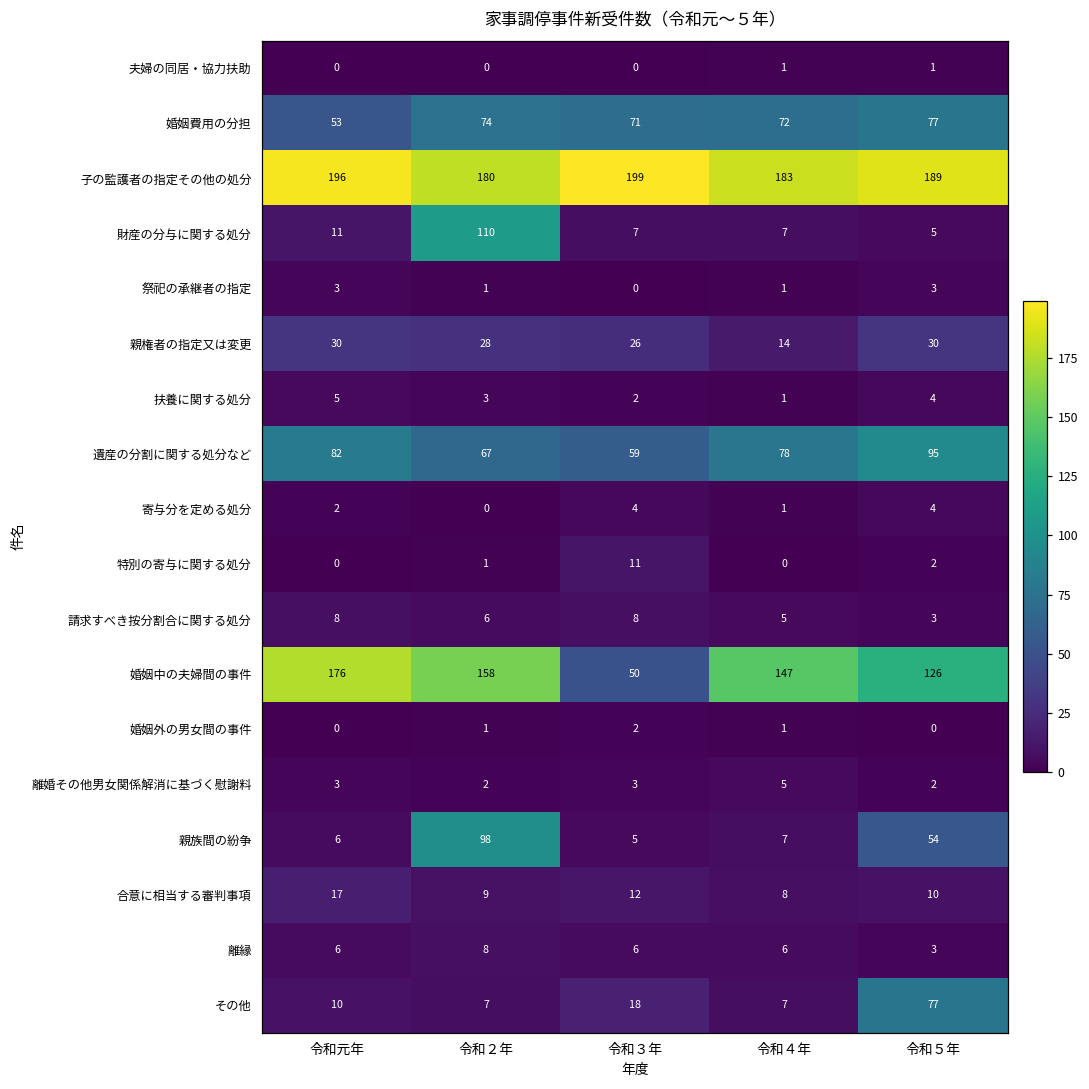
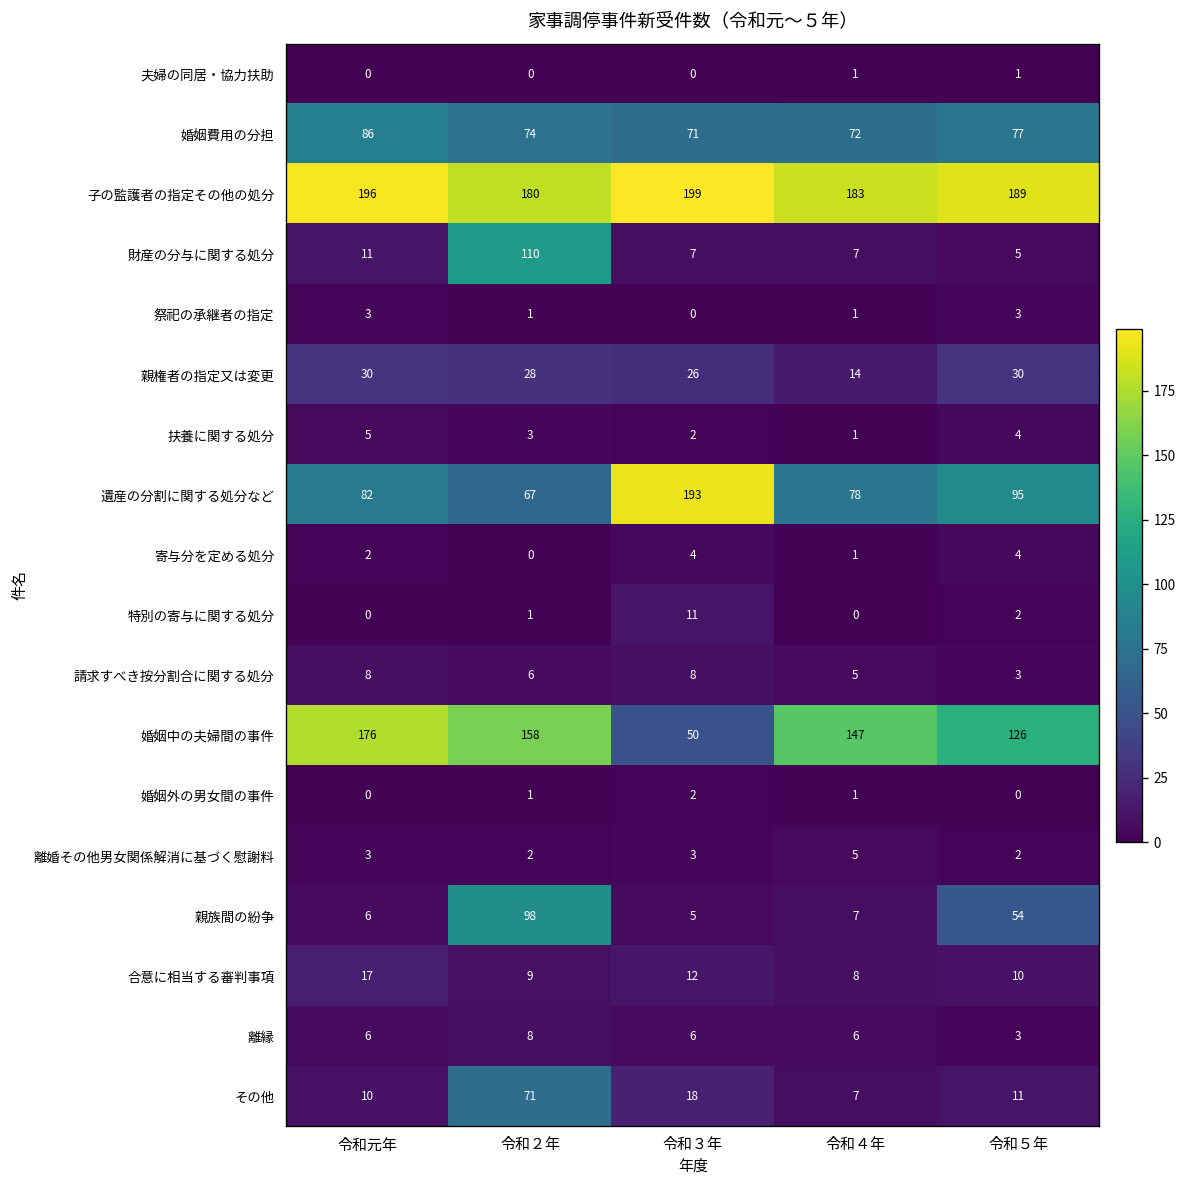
  {
    "夫婦の同居・協力扶助": {
      "令和元年": 0,
      "令和２年": 0,
      "令和３年": 0,
      "令和４年": 1,
      "令和５年": 1
    },
    "婚姻費用の分担": {
-     "令和元年": 53,
+     "令和元年": 86,
      "令和２年": 74,
      "令和３年": 71,
      "令和４年": 72,
      "令和５年": 77
    },
    "子の監護者の指定その他の処分": {
      "令和元年": 196,
      "令和２年": 180,
      "令和３年": 199,
      "令和４年": 183,
      "令和５年": 189
    },
    "財産の分与に関する処分": {
      "令和元年": 11,
      "令和２年": 110,
      "令和３年": 7,
      "令和４年": 7,
      "令和５年": 5
    },
    "祭祀の承継者の指定": {
      "令和元年": 3,
      "令和２年": 1,
      "令和３年": 0,
      "令和４年": 1,
      "令和５年": 3
    },
    "親権者の指定又は変更": {
      "令和元年": 30,
      "令和２年": 28,
      "令和３年": 26,
      "令和４年": 14,
      "令和５年": 30
    },
    "扶養に関する処分": {
      "令和元年": 5,
      "令和２年": 3,
      "令和３年": 2,
      "令和４年": 1,
      "令和５年": 4
    },
    "遺産の分割に関する処分など": {
      "令和元年": 82,
      "令和２年": 67,
-     "令和３年": 59,
+     "令和３年": 193,
      "令和４年": 78,
      "令和５年": 95
    },
    "寄与分を定める処分": {
      "令和元年": 2,
      "令和２年": 0,
      "令和３年": 4,
      "令和４年": 1,
      "令和５年": 4
    },
    "特別の寄与に関する処分": {
      "令和元年": 0,
      "令和２年": 1,
      "令和３年": 11,
      "令和４年": 0,
      "令和５年": 2
    },
    "請求すべき按分割合に関する処分": {
      "令和元年": 8,
      "令和２年": 6,
      "令和３年": 8,
      "令和４年": 5,
      "令和５年": 3
    },
    "婚姻中の夫婦間の事件": {
      "令和元年": 176,
      "令和２年": 158,
      "令和３年": 50,
      "令和４年": 147,
      "令和５年": 126
    },
    "婚姻外の男女間の事件": {
      "令和元年": 0,
      "令和２年": 1,
      "令和３年": 2,
      "令和４年": 1,
      "令和５年": 0
    },
    "離婚その他男女関係解消に基づく慰謝料": {
      "令和元年": 3,
      "令和２年": 2,
      "令和３年": 3,
      "令和４年": 5,
      "令和５年": 2
    },
    "親族間の紛争": {
      "令和元年": 6,
      "令和２年": 98,
      "令和３年": 5,
      "令和４年": 7,
      "令和５年": 54
    },
    "合意に相当する審判事項": {
      "令和元年": 17,
      "令和２年": 9,
      "令和３年": 12,
      "令和４年": 8,
      "令和５年": 10
    },
    "離縁": {
      "令和元年": 6,
      "令和２年": 8,
      "令和３年": 6,
      "令和４年": 6,
      "令和５年": 3
    },
    "その他": {
      "令和元年": 10,
-     "令和２年": 7,
+     "令和２年": 71,
      "令和３年": 18,
      "令和４年": 7,
-     "令和５年": 77
+     "令和５年": 11
    }
  }
